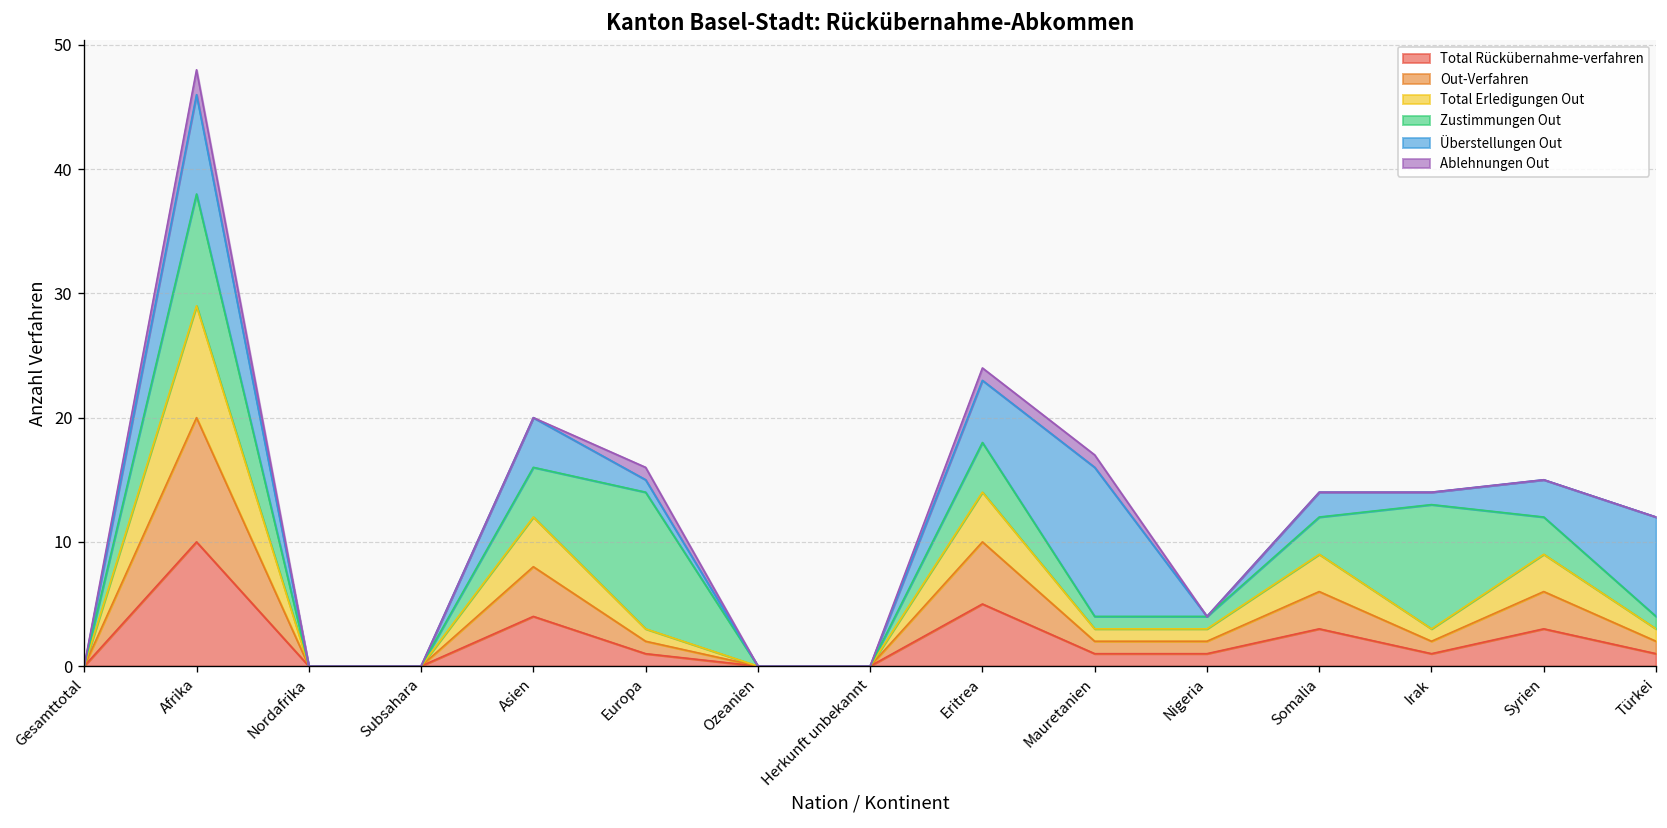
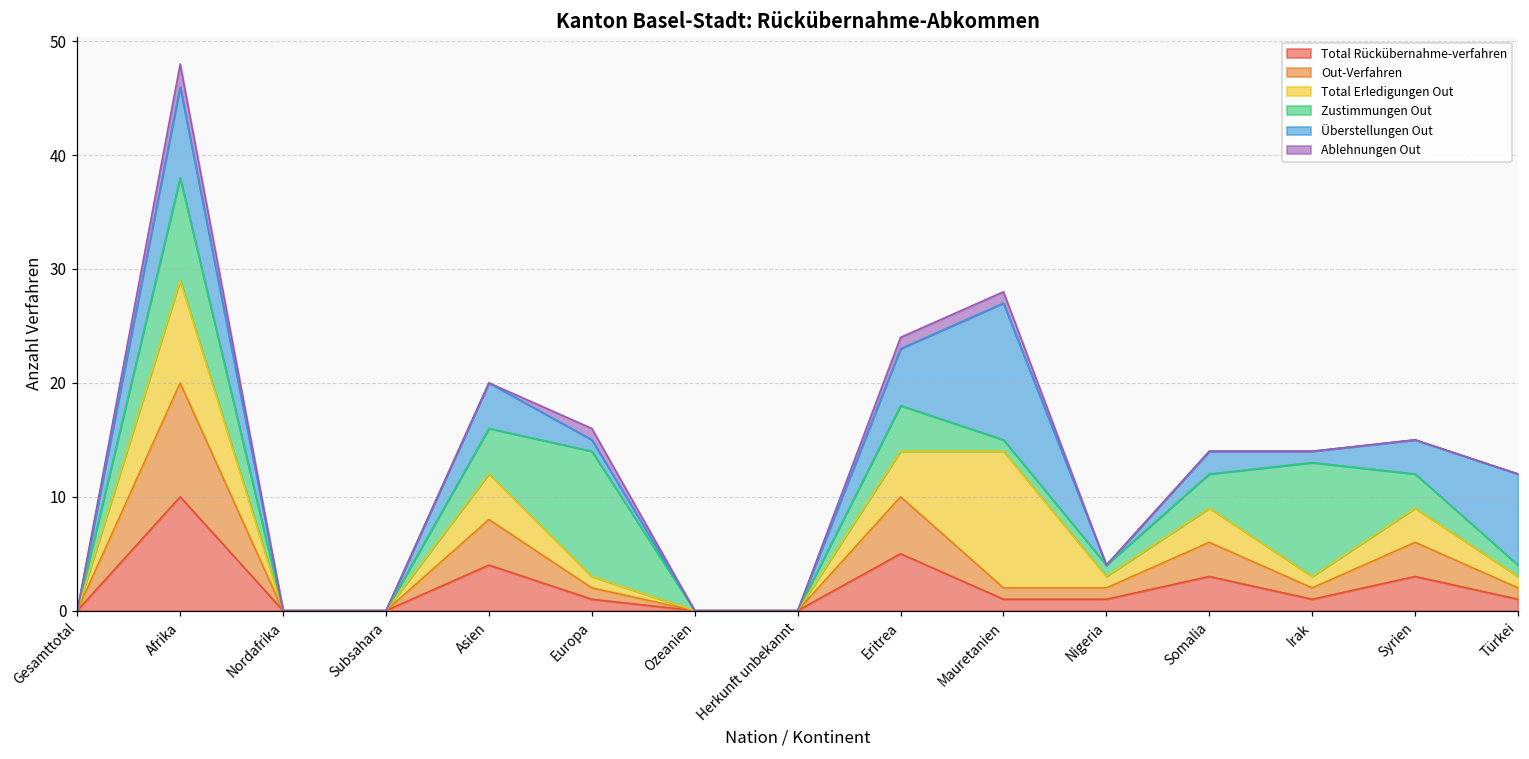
  {
    "Total Erledigungen Out": {
      "Afrika": 9,
      "Asien": 4,
      "Europa": 1,
      "Eritrea": 4,
-     "Mauretanien": 1,
+     "Mauretanien": 12,
      "Nigeria": 1,
      "Somalia": 3,
      "Irak": 1,
      "Syrien": 3,
      "Türkei": 1
    },
    "Zustimmungen Out": {
      "Afrika": 9,
      "Asien": 4,
      "Europa": 11,
      "Eritrea": 4,
      "Mauretanien": 1,
      "Somalia": 3,
      "Irak": 10,
      "Syrien": 3,
      "Türkei": 1
    },
    "Überstellungen Out": {
      "Afrika": 8,
      "Europa": 1,
      "Eritrea": 5,
      "Mauretanien": 12
    },
    "Ablehnungen Out": {
      "Afrika": 2,
      "Europa": 1,
      "Eritrea": 1,
      "Mauretanien": 1
    }
  }
